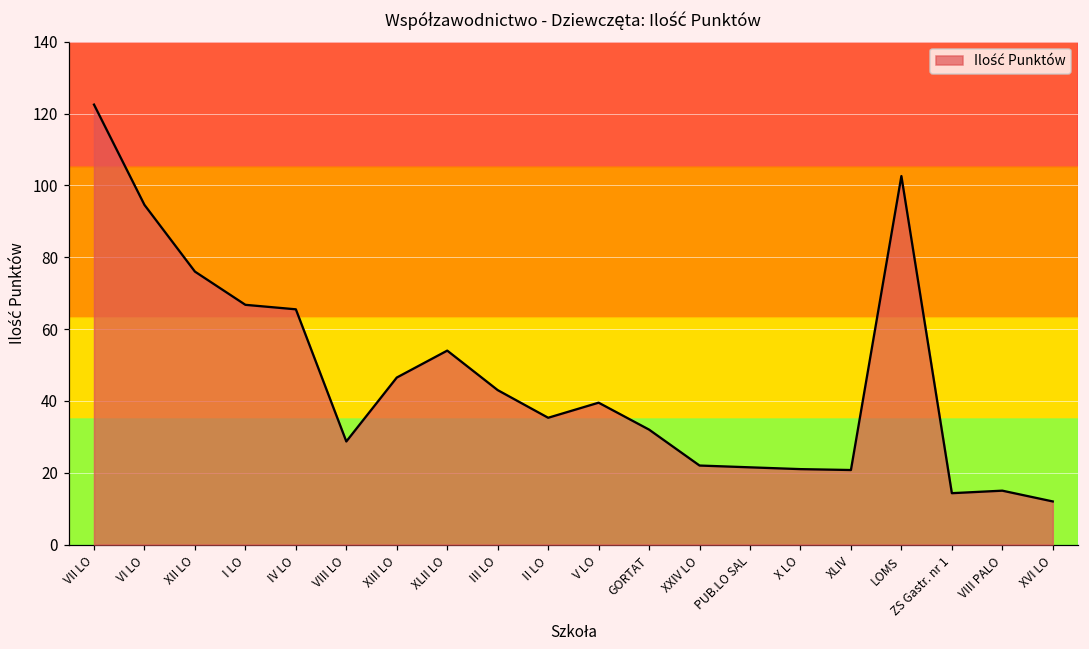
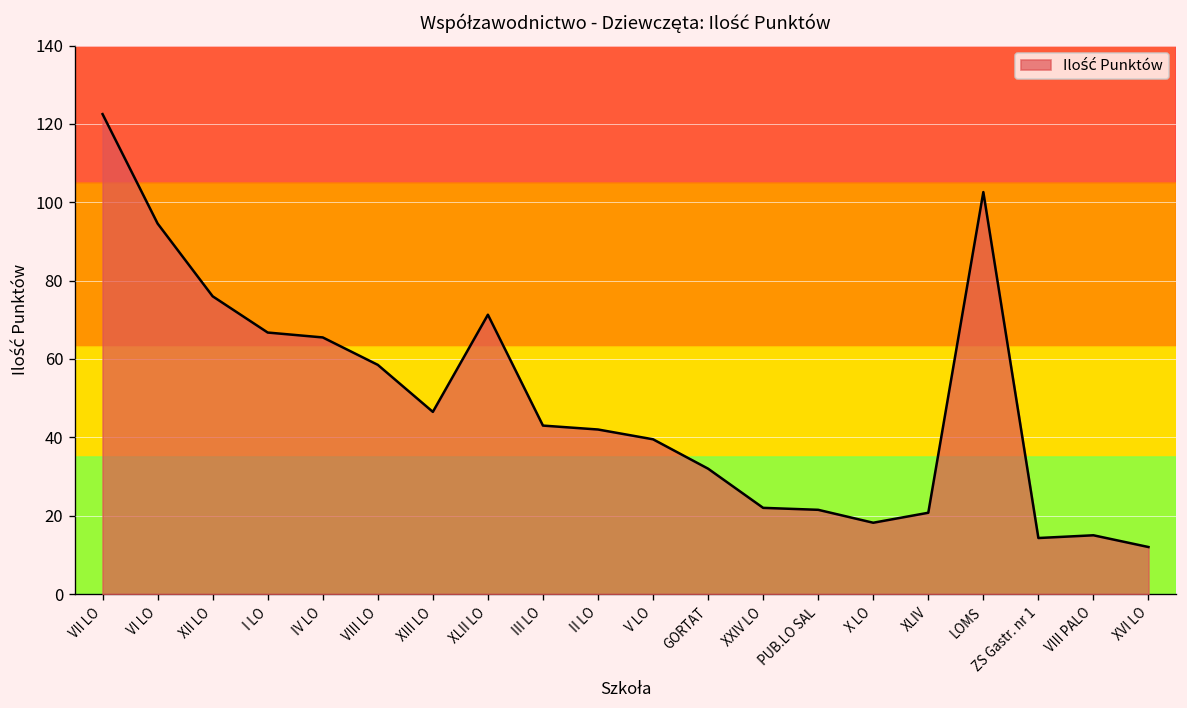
  {
    "VII LO": 123,
    "VI LO": 95,
    "XII LO": 76,
    "I LO": 67,
    "IV LO": 66,
-   "VIII LO": 29,
+   "VIII LO": 59,
    "XIII LO": 47,
-   "XLII LO": 54,
+   "XLII LO": 71,
    "III LO": 43,
-   "II LO": 35,
+   "II LO": 42,
    "V LO": 40,
    "GORTAT": 32,
    "XXIV LO": 22,
    "PUB.LO SAL": 22,
-   "X LO": 21,
+   "X LO": 18,
    "XLIV": 21,
    "LOMS": 103,
    "ZS Gastr. nr 1": 14,
    "VIII PALO": 15,
    "XVI LO": 12
  }
